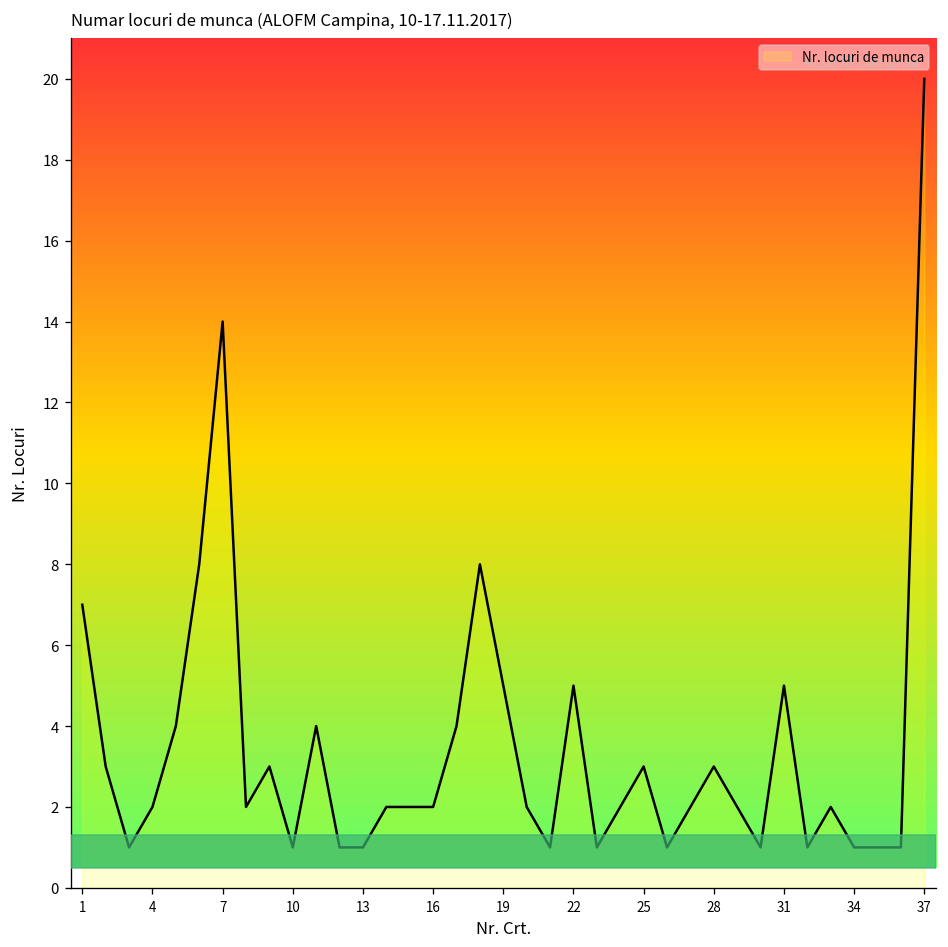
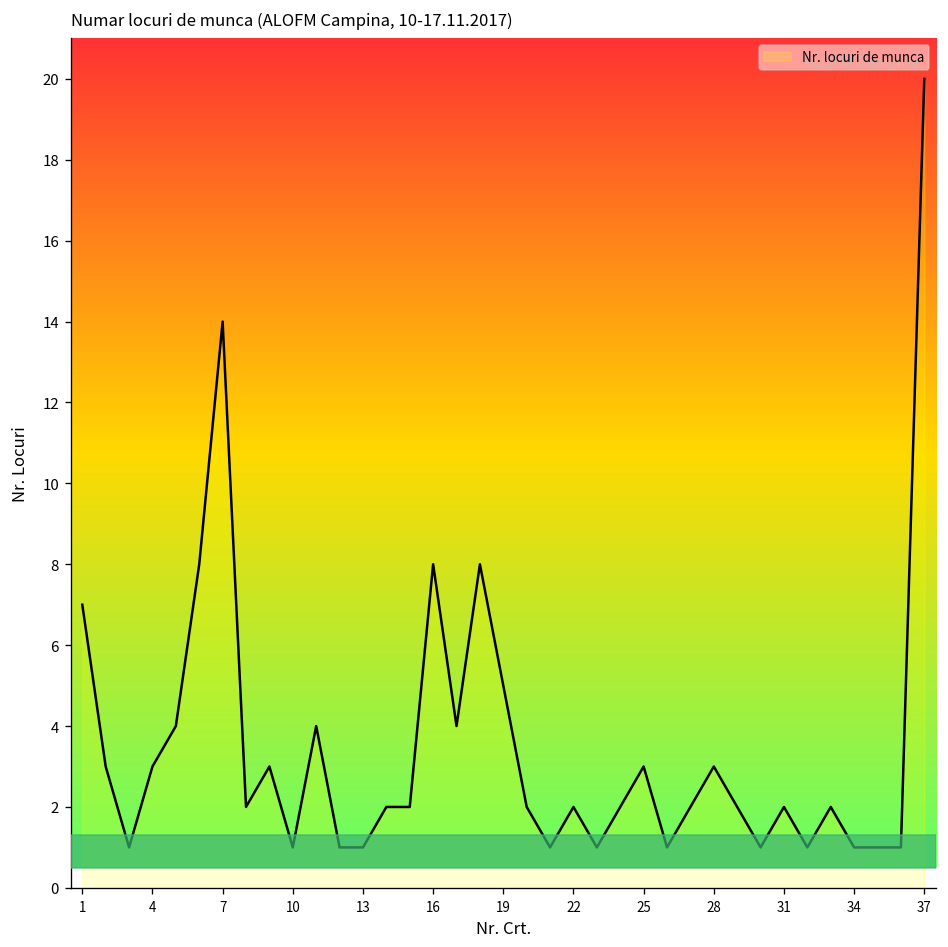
  {
    "1": 7,
-   "4": 2,
+   "4": 3,
    "7": 14,
-   "16": 2,
+   "16": 8,
    "19": 5,
-   "22": 5,
+   "22": 2,
    "25": 3,
    "28": 3,
-   "31": 5,
+   "31": 2,
    "37": 20
  }
